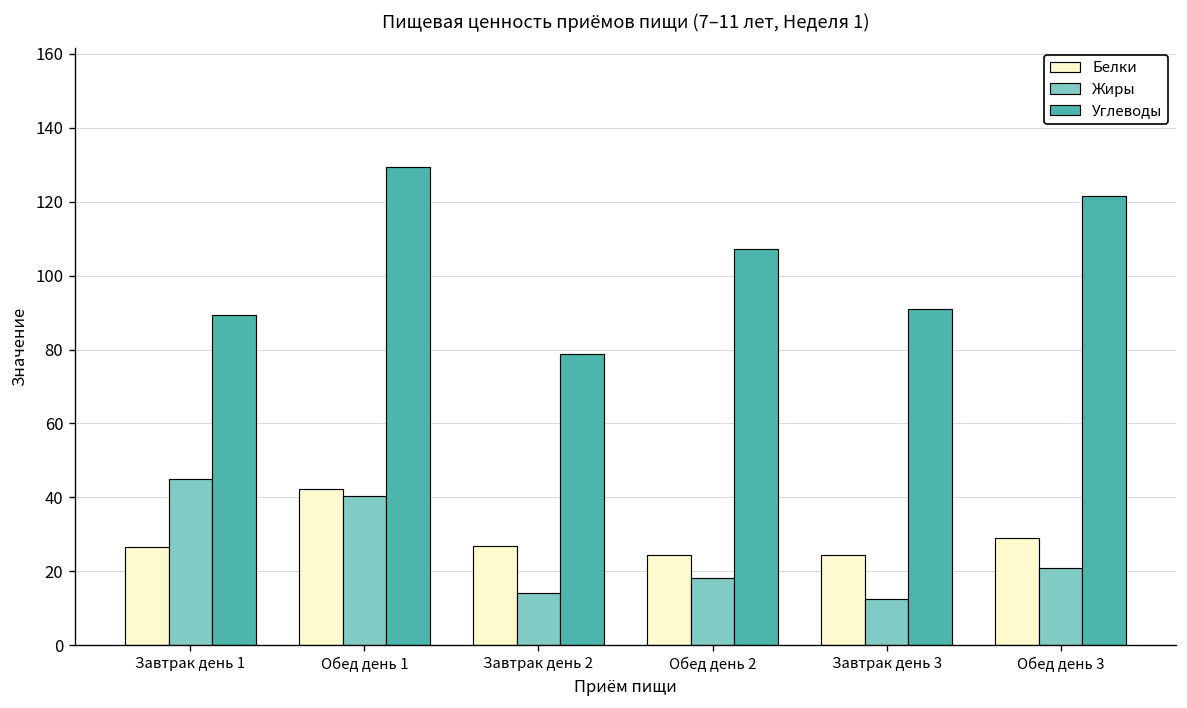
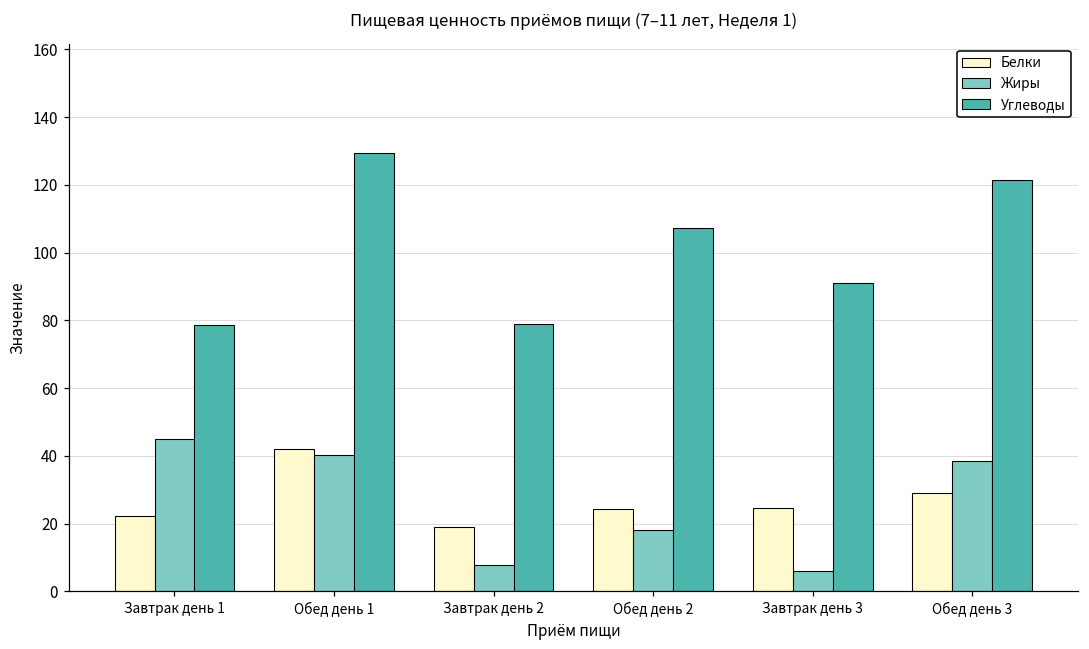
  {
    "Белки": {
-     "Завтрак день 1": 27,
+     "Завтрак день 1": 22,
      "Обед день 1": 42,
-     "Завтрак день 2": 27,
+     "Завтрак день 2": 19,
      "Обед день 2": 24,
      "Завтрак день 3": 25,
      "Обед день 3": 29
    },
    "Жиры": {
      "Завтрак день 1": 45,
      "Обед день 1": 40,
-     "Завтрак день 2": 14,
+     "Завтрак день 2": 8,
      "Обед день 2": 18,
-     "Завтрак день 3": 13,
-     "Обед день 3": 21
+     "Завтрак день 3": 6,
+     "Обед день 3": 39
    },
    "Углеводы": {
-     "Завтрак день 1": 89,
+     "Завтрак день 1": 79,
      "Обед день 1": 129,
      "Завтрак день 2": 79,
      "Обед день 2": 107,
      "Завтрак день 3": 91,
      "Обед день 3": 122
    }
  }
